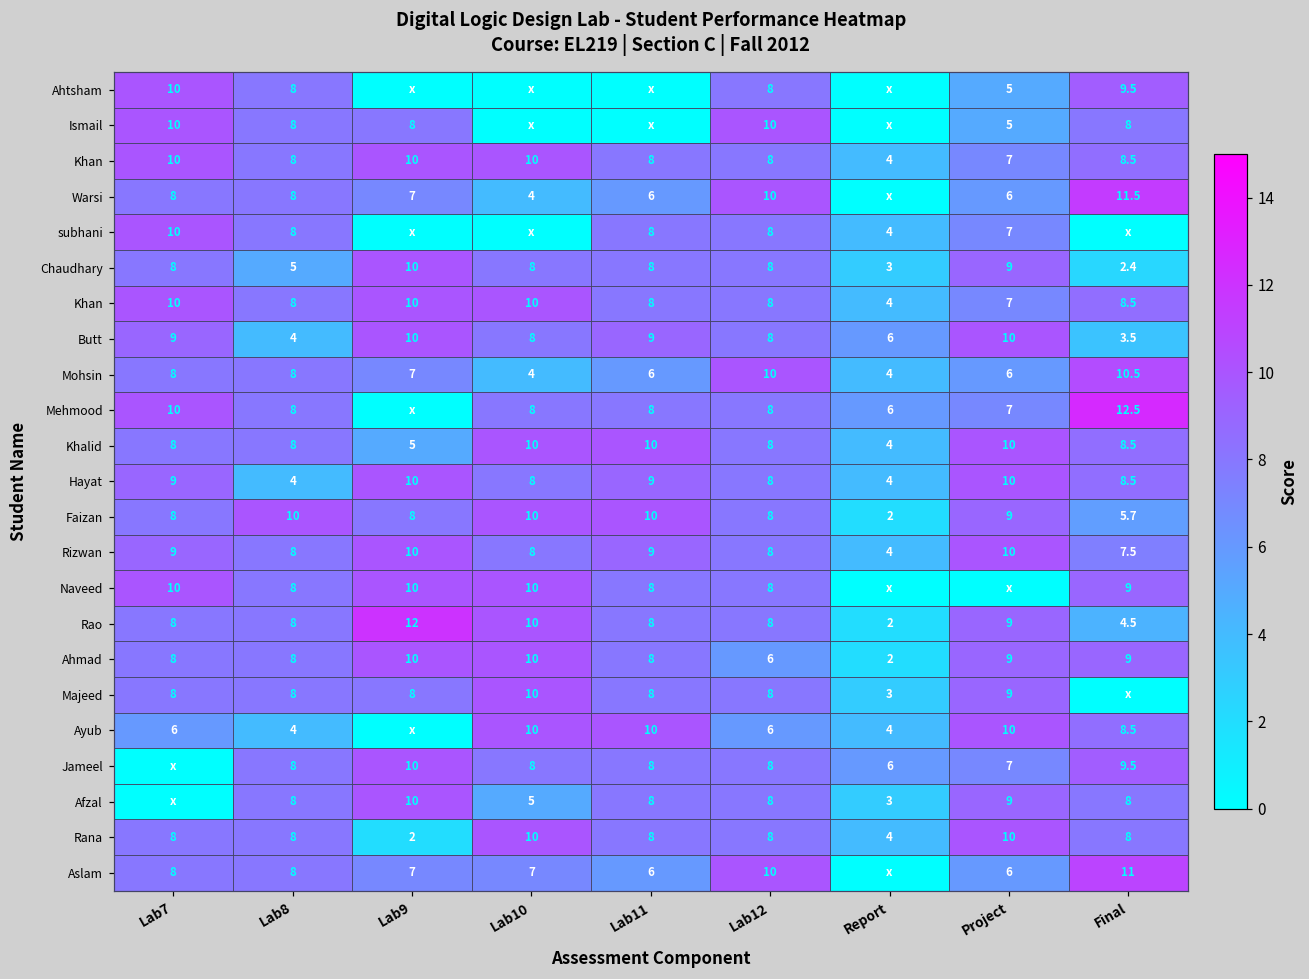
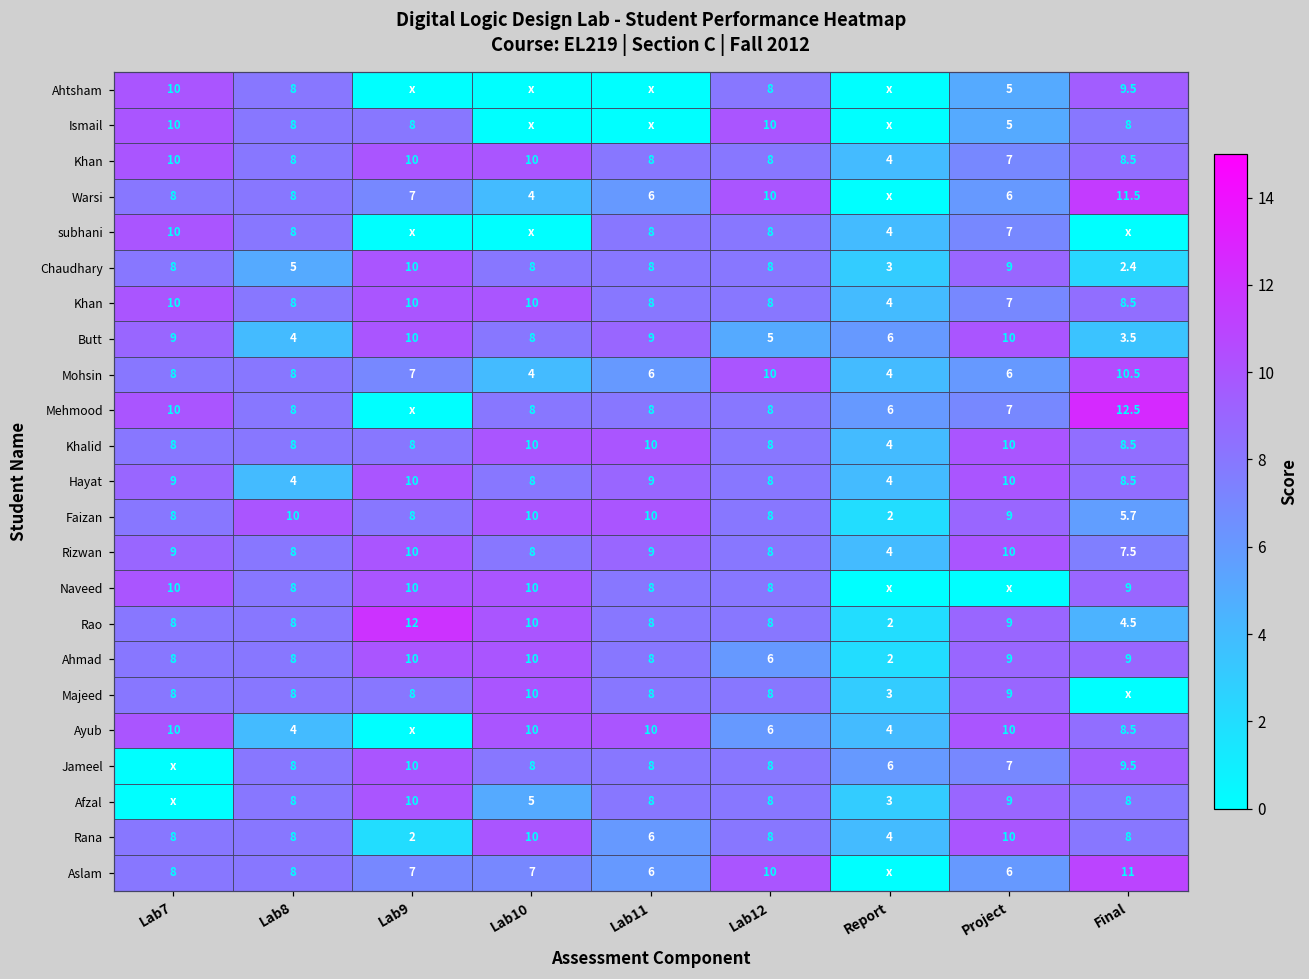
  {
    "Ahtsham": {
      "Lab7": 10,
      "Lab8": 8,
      "Lab12": 8,
      "Project": 5,
      "Final": 9.5
    },
    "Ismail": {
      "Lab7": 10,
      "Lab8": 8,
      "Lab9": 8,
      "Lab12": 10,
      "Project": 5,
      "Final": 8
    },
    "Warsi": {
      "Lab7": 8,
      "Lab8": 8,
      "Lab9": 7,
      "Lab10": 4,
      "Lab11": 6,
      "Lab12": 10,
      "Project": 6,
      "Final": 11.5
    },
    "subhani": {
      "Lab7": 10,
      "Lab8": 8,
      "Lab11": 8,
      "Lab12": 8,
      "Report": 4,
      "Project": 7
    },
    "Chaudhary": {
      "Lab7": 8,
      "Lab8": 5,
      "Lab9": 10,
      "Lab10": 8,
      "Lab11": 8,
      "Lab12": 8,
      "Report": 3,
      "Project": 9,
      "Final": 2.4
    },
    "Butt": {
      "Lab7": 9,
      "Lab8": 4,
      "Lab9": 10,
      "Lab10": 8,
      "Lab11": 9,
-     "Lab12": 8,
+     "Lab12": 5,
      "Report": 6,
      "Project": 10,
      "Final": 3.5
    },
    "Mohsin": {
      "Lab7": 8,
      "Lab8": 8,
      "Lab9": 7,
      "Lab10": 4,
      "Lab11": 6,
      "Lab12": 10,
      "Report": 4,
      "Project": 6,
      "Final": 10.5
    },
    "Mehmood": {
      "Lab7": 10,
      "Lab8": 8,
      "Lab10": 8,
      "Lab11": 8,
      "Lab12": 8,
      "Report": 6,
      "Project": 7,
      "Final": 12.5
    },
    "Khalid": {
      "Lab7": 8,
      "Lab8": 8,
-     "Lab9": 5,
+     "Lab9": 8,
      "Lab10": 10,
      "Lab11": 10,
      "Lab12": 8,
      "Report": 4,
      "Project": 10,
      "Final": 8.5
    },
    "Hayat": {
      "Lab7": 9,
      "Lab8": 4,
      "Lab9": 10,
      "Lab10": 8,
      "Lab11": 9,
      "Lab12": 8,
      "Report": 4,
      "Project": 10,
      "Final": 8.5
    },
    "Faizan": {
      "Lab7": 8,
      "Lab8": 10,
      "Lab9": 8,
      "Lab10": 10,
      "Lab11": 10,
      "Lab12": 8,
      "Report": 2,
      "Project": 9,
      "Final": 5.7
    },
    "Rizwan": {
      "Lab7": 9,
      "Lab8": 8,
      "Lab9": 10,
      "Lab10": 8,
      "Lab11": 9,
      "Lab12": 8,
      "Report": 4,
      "Project": 10,
      "Final": 7.5
    },
    "Naveed": {
      "Lab7": 10,
      "Lab8": 8,
      "Lab9": 10,
      "Lab10": 10,
      "Lab11": 8,
      "Lab12": 8,
      "Final": 9
    },
    "Rao": {
      "Lab7": 8,
      "Lab8": 8,
      "Lab9": 12,
      "Lab10": 10,
      "Lab11": 8,
      "Lab12": 8,
      "Report": 2,
      "Project": 9,
      "Final": 4.5
    },
    "Ahmad": {
      "Lab7": 8,
      "Lab8": 8,
      "Lab9": 10,
      "Lab10": 10,
      "Lab11": 8,
      "Lab12": 6,
      "Report": 2,
      "Project": 9,
      "Final": 9
    },
    "Majeed": {
      "Lab7": 8,
      "Lab8": 8,
      "Lab9": 8,
      "Lab10": 10,
      "Lab11": 8,
      "Lab12": 8,
      "Report": 3,
      "Project": 9
    },
    "Ayub": {
-     "Lab7": 6,
+     "Lab7": 10,
      "Lab8": 4,
      "Lab10": 10,
      "Lab11": 10,
      "Lab12": 6,
      "Report": 4,
      "Project": 10,
      "Final": 8.5
    },
    "Jameel": {
      "Lab8": 8,
      "Lab9": 10,
      "Lab10": 8,
      "Lab11": 8,
      "Lab12": 8,
      "Report": 6,
      "Project": 7,
      "Final": 9.5
    },
    "Afzal": {
      "Lab8": 8,
      "Lab9": 10,
      "Lab10": 5,
      "Lab11": 8,
      "Lab12": 8,
      "Report": 3,
      "Project": 9,
      "Final": 8
    },
    "Rana": {
      "Lab7": 8,
      "Lab8": 8,
      "Lab9": 2,
      "Lab10": 10,
-     "Lab11": 8,
+     "Lab11": 6,
      "Lab12": 8,
      "Report": 4,
      "Project": 10,
      "Final": 8
    },
    "Aslam": {
      "Lab7": 8,
      "Lab8": 8,
      "Lab9": 7,
      "Lab10": 7,
      "Lab11": 6,
      "Lab12": 10,
      "Project": 6,
      "Final": 11
    }
  }
